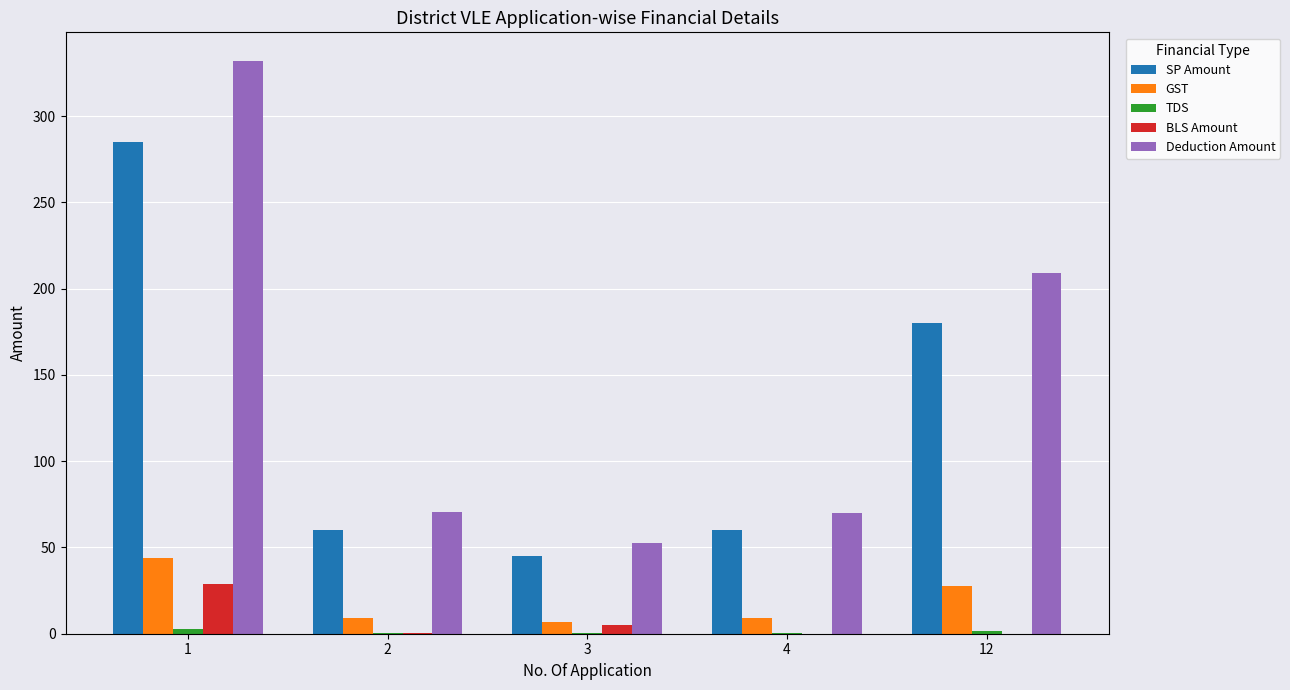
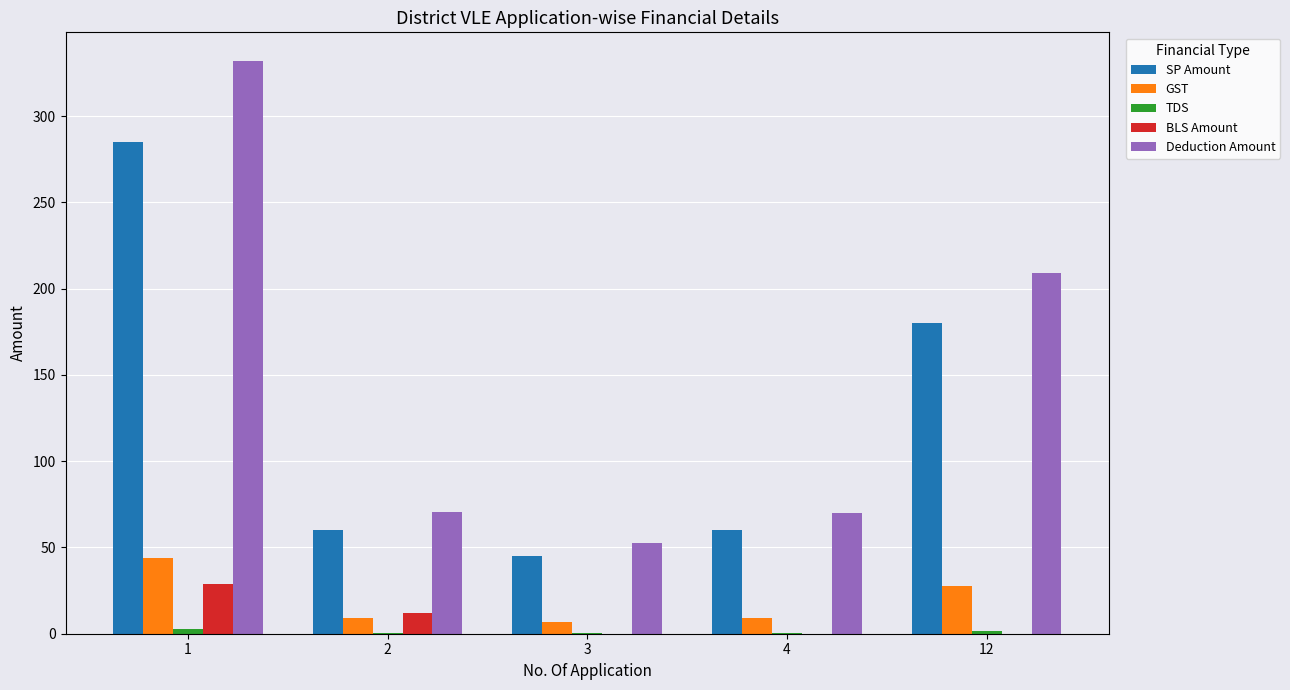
  {
    "SP Amount": {
      "1": 285,
      "2": 60,
      "3": 45,
      "4": 60,
      "12": 180
    },
    "GST": {
      "1": 44,
      "2": 9,
      "3": 7,
      "4": 9,
      "12": 28
    },
    "TDS": {
      "1": 3,
      "12": 2
    },
    "BLS Amount": {
      "1": 29,
-     "2": 1,
-     "3": 5,
+     "2": 12,
+     "3": 0,
      "4": 0,
      "12": 0
    },
    "Deduction Amount": {
      "1": 332,
      "2": 70,
      "3": 52,
      "4": 70,
      "12": 209
    }
  }
